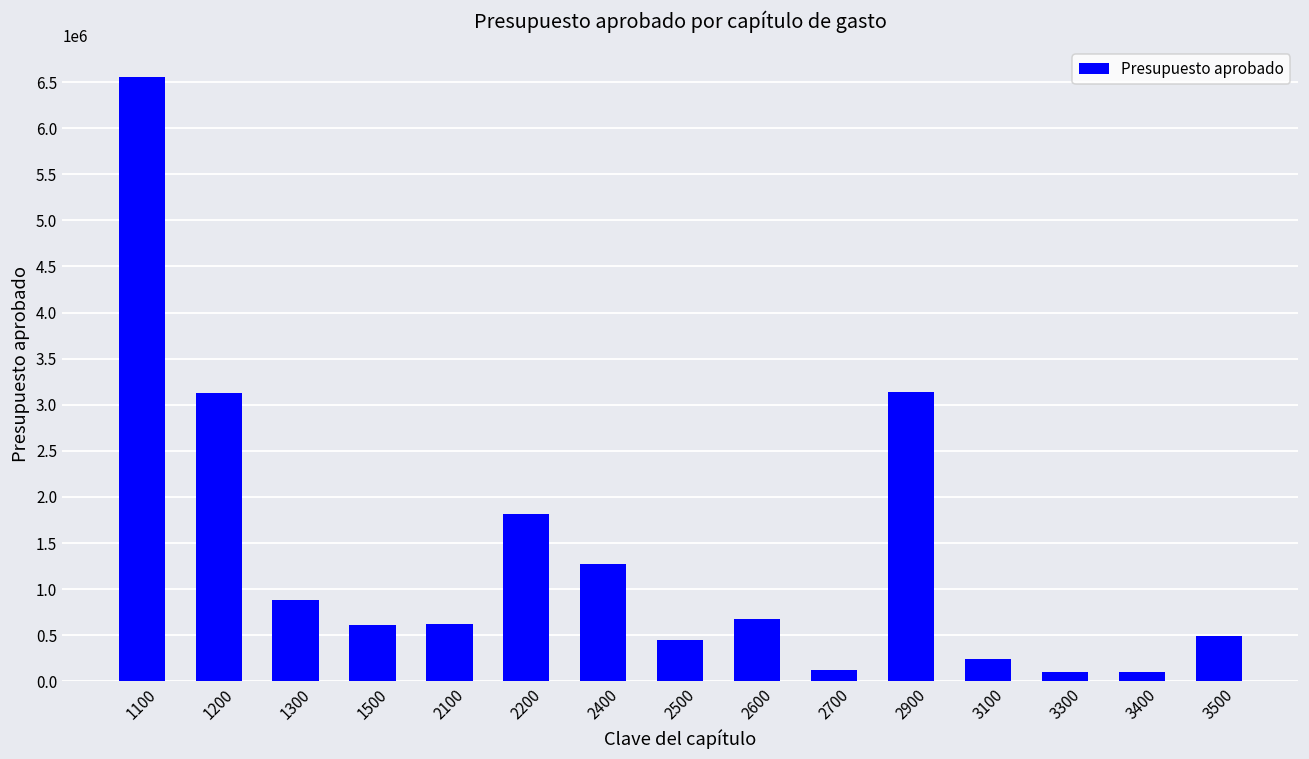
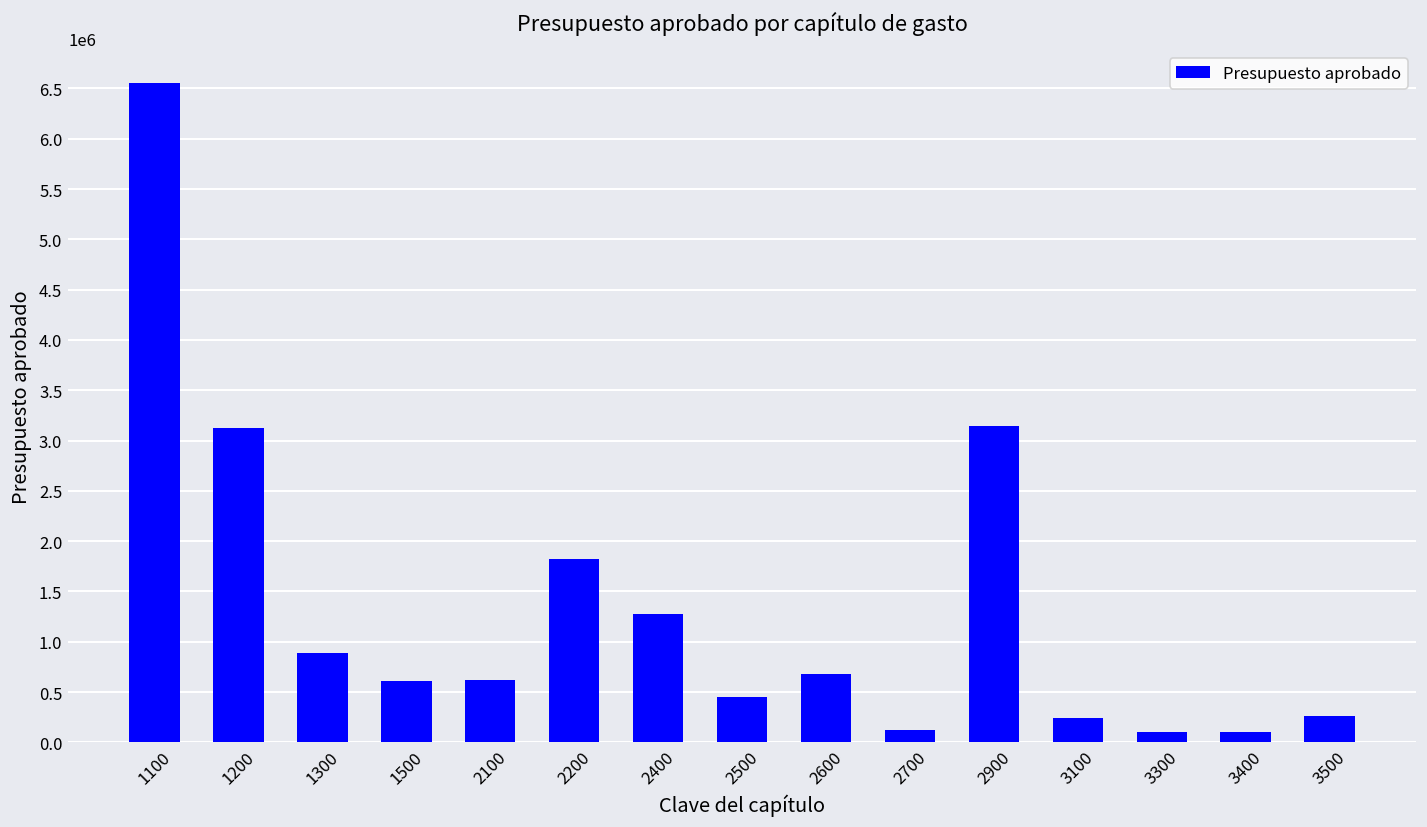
  {
    "1100": 6600000,
    "1200": 3100000,
    "1300": 900000,
    "1500": 600000,
    "2100": 600000,
    "2200": 1800000,
    "2400": 1300000,
    "2500": 500000,
    "2600": 700000,
    "2700": 100000,
    "2900": 3100000,
    "3100": 200000,
    "3300": 100000,
    "3400": 100000,
-   "3500": 500000
+   "3500": 300000
  }
